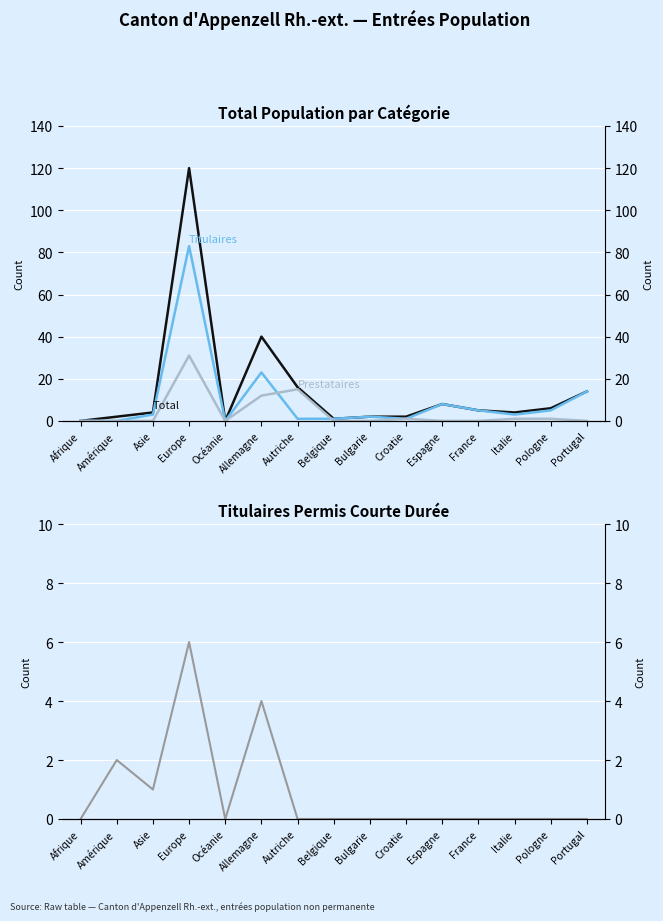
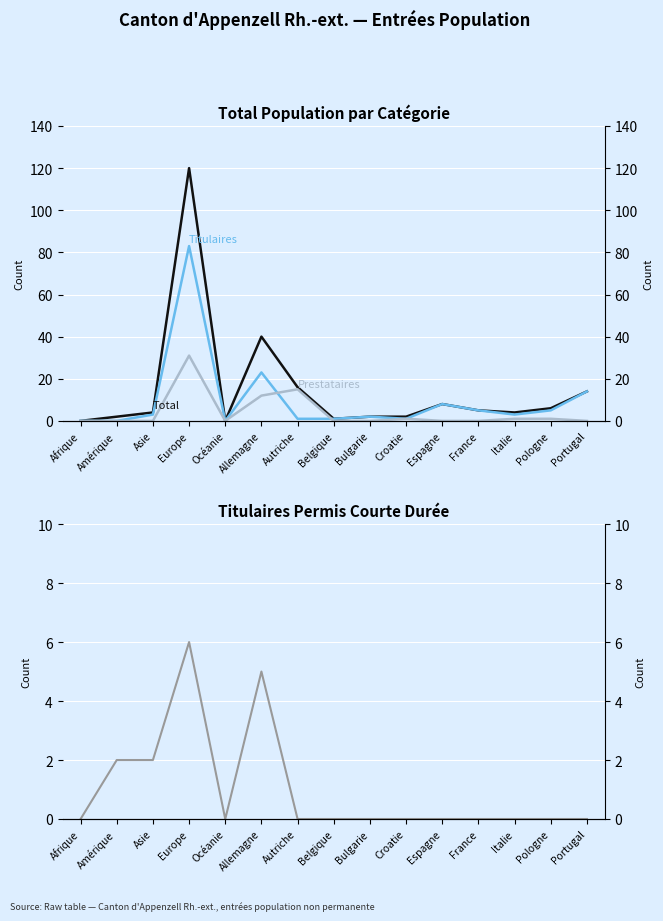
  {
    "Titulaires Permis Courte Durée": {
      "Afrique": 0,
      "Amérique": 2,
-     "Asie": 1,
+     "Asie": 2,
      "Europe": 6,
      "Océanie": 0,
-     "Allemagne": 4,
+     "Allemagne": 5,
      "Autriche": 0,
      "Belgique": 0,
      "Bulgarie": 0,
      "Croatie": 0,
      "Espagne": 0,
      "France": 0,
      "Italie": 0,
      "Pologne": 0,
      "Portugal": 0
    }
  }
